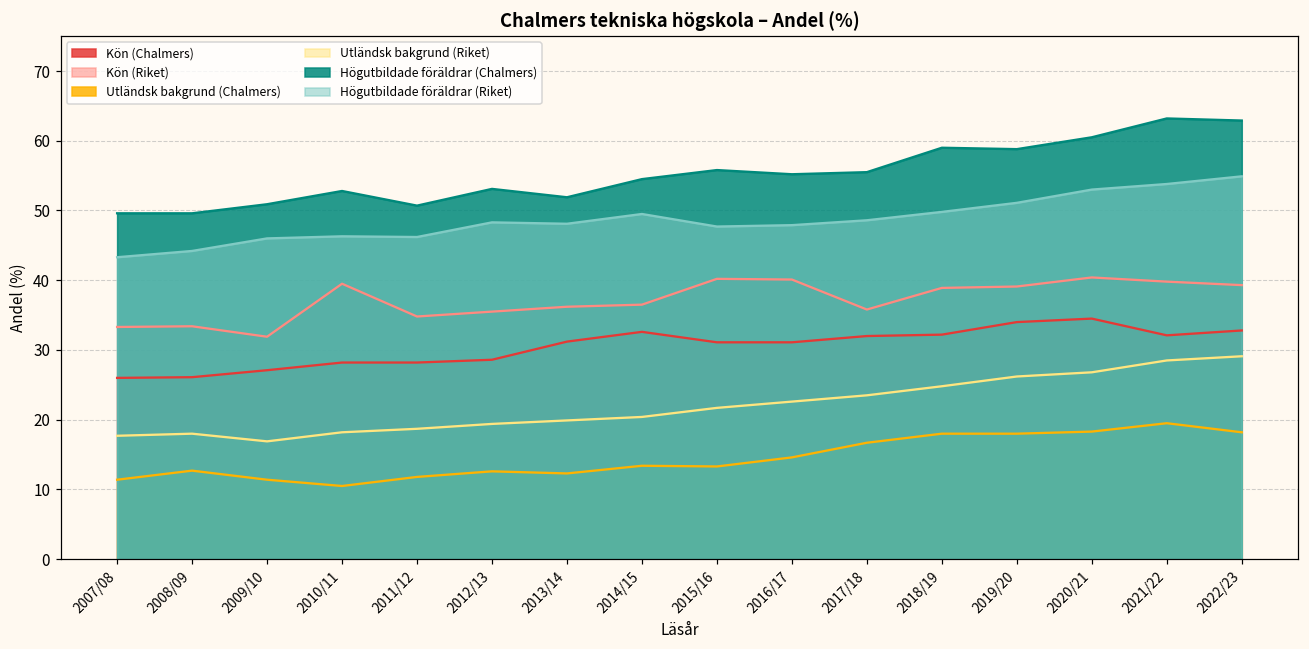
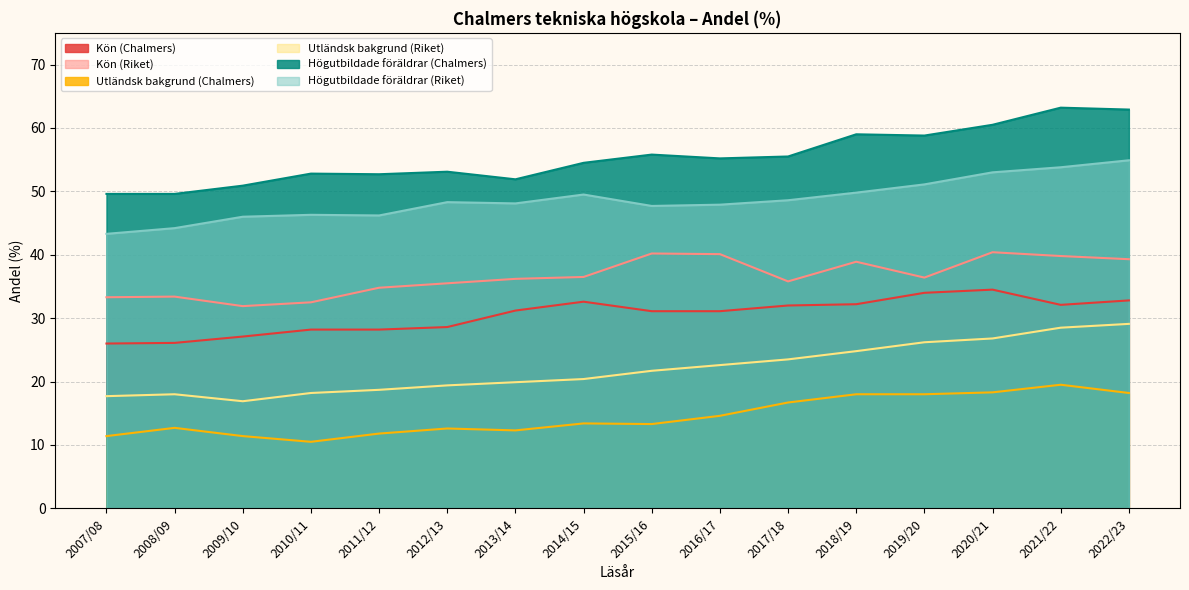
  {
    "Kön (Chalmers)": {
      "2007/08": 26,
      "2008/09": 26,
      "2009/10": 27,
      "2010/11": 28,
      "2011/12": 28,
      "2012/13": 29,
      "2013/14": 31,
      "2014/15": 33,
      "2015/16": 31,
      "2016/17": 31,
      "2017/18": 32,
      "2018/19": 32,
      "2019/20": 34,
      "2020/21": 35,
      "2021/22": 32,
      "2022/23": 33
    },
    "Kön (Riket)": {
      "2007/08": 33,
      "2008/09": 33,
      "2009/10": 32,
-     "2010/11": 40,
+     "2010/11": 33,
      "2011/12": 35,
      "2012/13": 36,
      "2013/14": 36,
      "2014/15": 37,
      "2015/16": 40,
      "2016/17": 40,
      "2017/18": 36,
      "2018/19": 39,
-     "2019/20": 39,
+     "2019/20": 36,
      "2020/21": 40,
      "2021/22": 40,
      "2022/23": 39
    },
    "Utländsk bakgrund (Chalmers)": {
      "2007/08": 11,
      "2008/09": 13,
      "2009/10": 11,
      "2010/11": 11,
      "2011/12": 12,
      "2012/13": 13,
      "2013/14": 12,
      "2014/15": 13,
      "2015/16": 13,
      "2016/17": 15,
      "2017/18": 17,
      "2018/19": 18,
      "2019/20": 18,
      "2020/21": 18,
      "2021/22": 20,
      "2022/23": 18
    },
    "Utländsk bakgrund (Riket)": {
      "2007/08": 18,
      "2008/09": 18,
      "2009/10": 17,
      "2010/11": 18,
      "2011/12": 19,
      "2012/13": 19,
      "2013/14": 20,
      "2014/15": 20,
      "2015/16": 22,
      "2016/17": 23,
      "2017/18": 24,
      "2018/19": 25,
      "2019/20": 26,
      "2020/21": 27,
      "2021/22": 29,
      "2022/23": 29
    },
    "Högutbildade föräldrar (Chalmers)": {
      "2007/08": 50,
      "2008/09": 50,
      "2009/10": 51,
      "2010/11": 53,
-     "2011/12": 51,
+     "2011/12": 53,
      "2012/13": 53,
      "2013/14": 52,
      "2014/15": 55,
      "2015/16": 56,
      "2016/17": 55,
      "2017/18": 56,
      "2018/19": 59,
      "2019/20": 59,
      "2020/21": 61,
      "2021/22": 63,
      "2022/23": 63
    },
    "Högutbildade föräldrar (Riket)": {
      "2007/08": 43,
      "2008/09": 44,
      "2009/10": 46,
      "2010/11": 46,
      "2011/12": 46,
      "2012/13": 48,
      "2013/14": 48,
      "2014/15": 50,
      "2015/16": 48,
      "2016/17": 48,
      "2017/18": 49,
      "2018/19": 50,
      "2019/20": 51,
      "2020/21": 53,
      "2021/22": 54,
      "2022/23": 55
    }
  }
